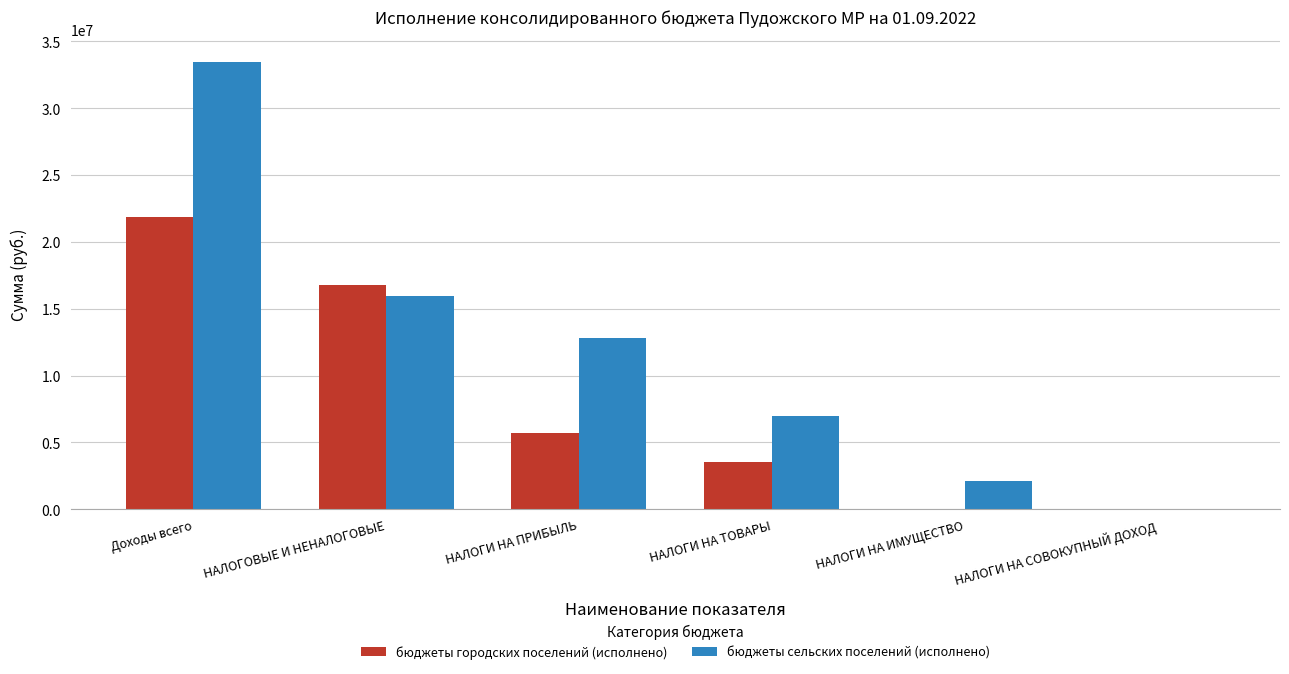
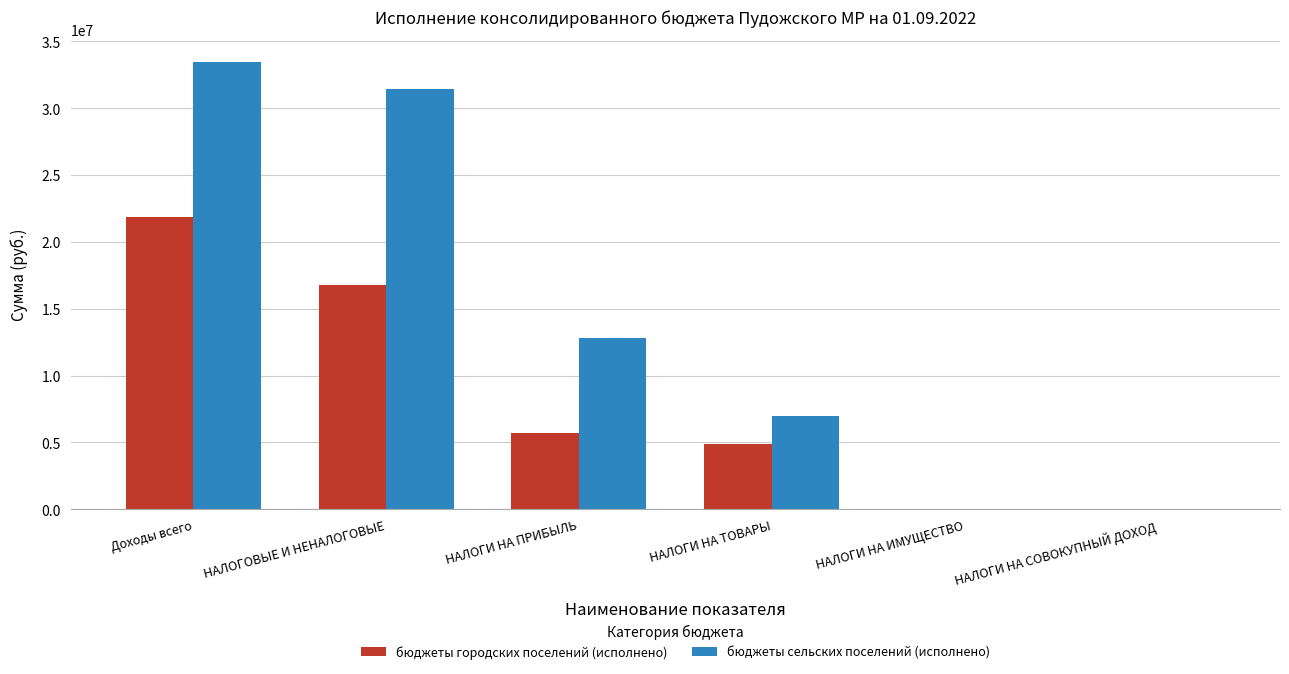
  {
    "бюджеты городских поселений (исполнено)": {
      "Доходы всего": 21900000,
      "НАЛОГОВЫЕ И НЕНАЛОГОВЫЕ": 16800000,
      "НАЛОГИ НА ПРИБЫЛЬ": 5700000,
-     "НАЛОГИ НА ТОВАРЫ": 3500000,
+     "НАЛОГИ НА ТОВАРЫ": 4900000,
      "НАЛОГИ НА ИМУЩЕСТВО": 0
    },
    "бюджеты сельских поселений (исполнено)": {
      "Доходы всего": 33500000,
-     "НАЛОГОВЫЕ И НЕНАЛОГОВЫЕ": 16000000,
+     "НАЛОГОВЫЕ И НЕНАЛОГОВЫЕ": 31400000,
      "НАЛОГИ НА ПРИБЫЛЬ": 12900000,
      "НАЛОГИ НА ТОВАРЫ": 7000000,
-     "НАЛОГИ НА ИМУЩЕСТВО": 2100000
+     "НАЛОГИ НА ИМУЩЕСТВО": 0
    }
  }
